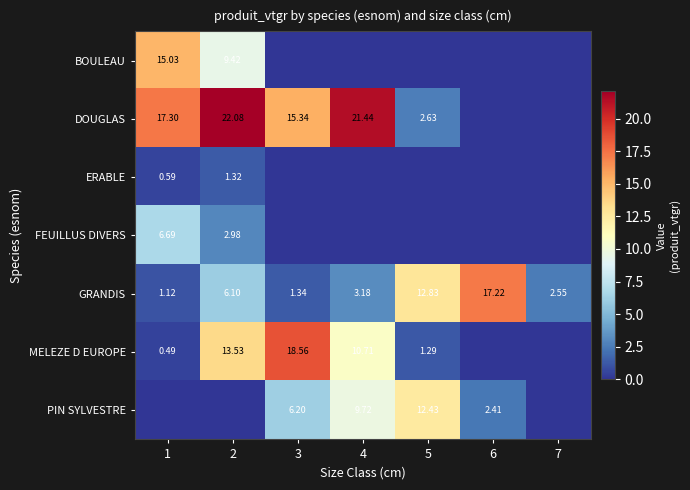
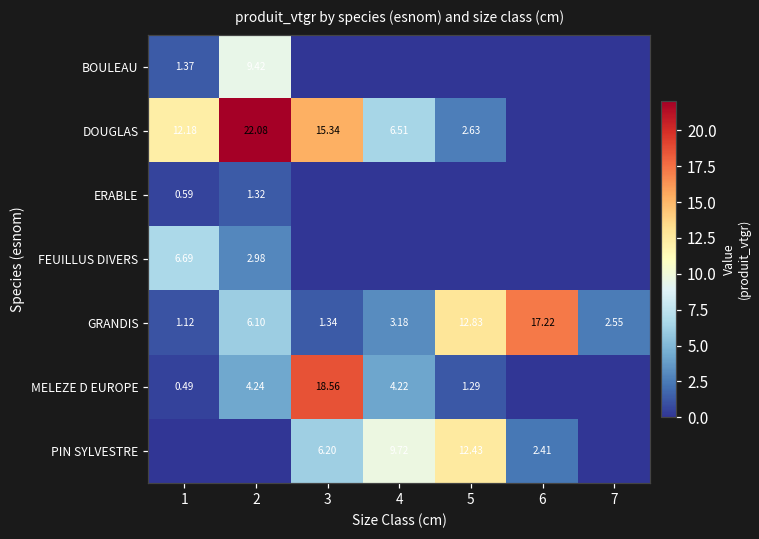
  {
    "BOULEAU": {
-     "1": 15.03
+     "1": 1.37
    },
    "DOUGLAS": {
-     "1": 17.30,
+     "1": 12.18,
      "2": 22.08,
      "3": 15.34,
-     "4": 21.44,
+     "4": 6.51,
      "5": 2.63
    },
    "ERABLE": {
      "1": 0.59,
      "2": 1.32
    },
    "FEUILLUS DIVERS": {
      "1": 6.69,
      "2": 2.98
    },
    "GRANDIS": {
      "1": 1.12,
      "2": 6.10,
      "3": 1.34,
      "4": 3.18,
      "5": 12.83,
      "6": 17.22,
      "7": 2.55
    },
    "MELEZE D EUROPE": {
      "1": 0.49,
-     "2": 13.53,
+     "2": 4.24,
      "3": 18.56,
-     "4": 10.71,
+     "4": 4.22,
      "5": 1.29
    },
    "PIN SYLVESTRE": {
      "3": 6.20,
      "5": 12.43,
      "6": 2.41
    }
  }
